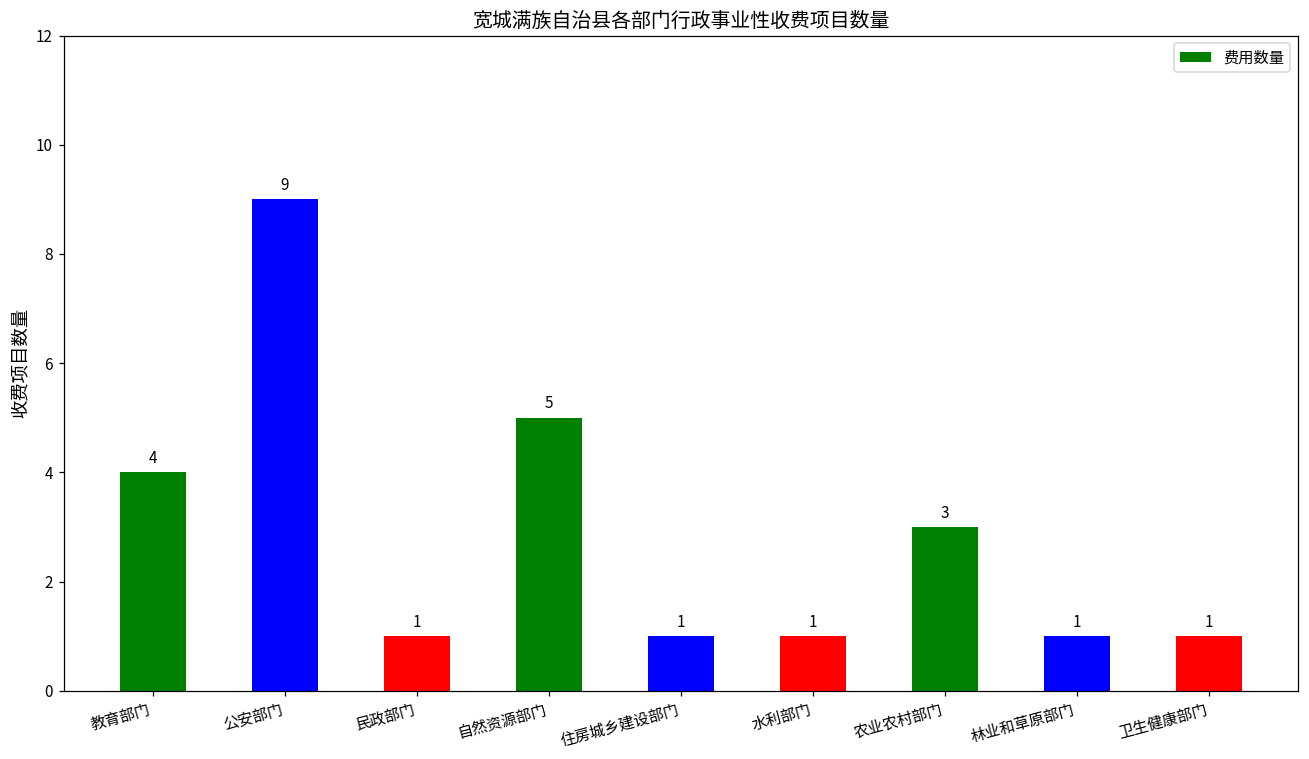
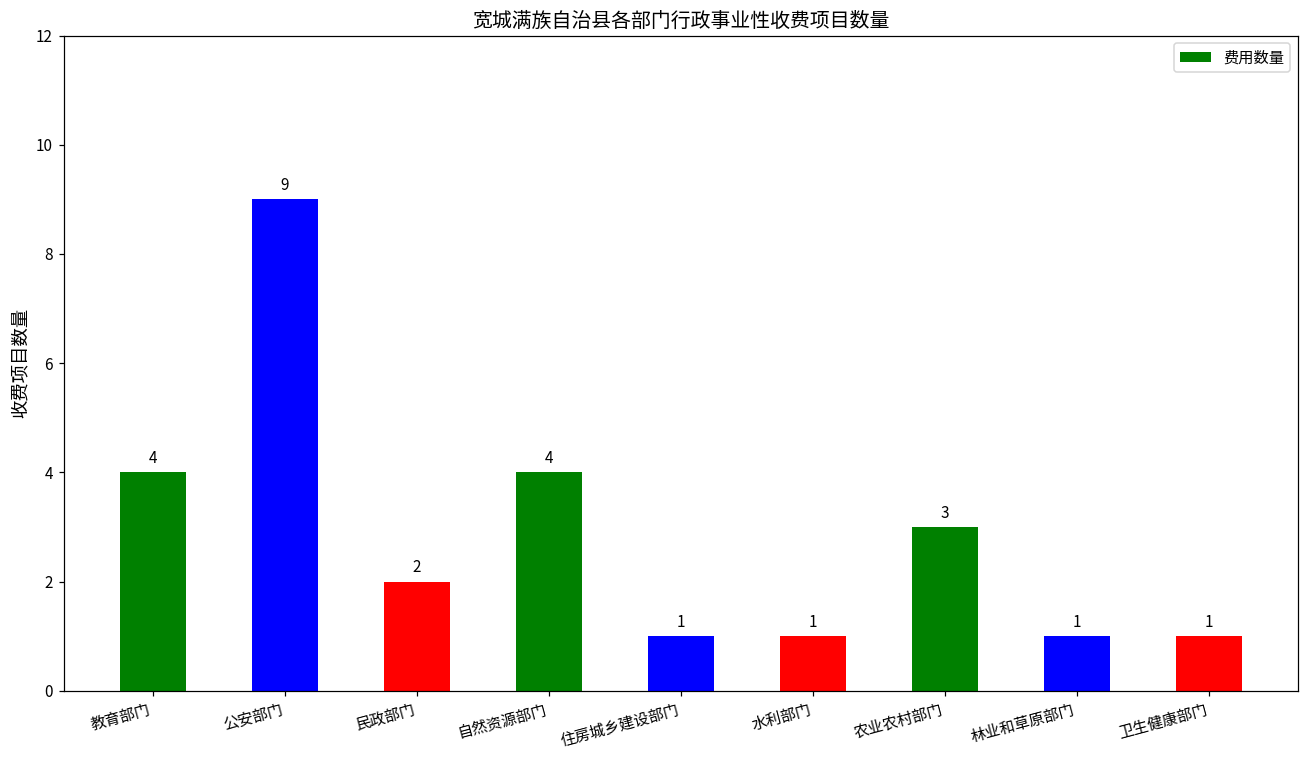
  {
    "教育部门": 4,
    "公安部门": 9,
-   "民政部门": 1,
-   "自然资源部门": 5,
+   "民政部门": 2,
+   "自然资源部门": 4,
    "住房城乡建设部门": 1,
    "水利部门": 1,
    "农业农村部门": 3,
    "林业和草原部门": 1,
    "卫生健康部门": 1
  }
